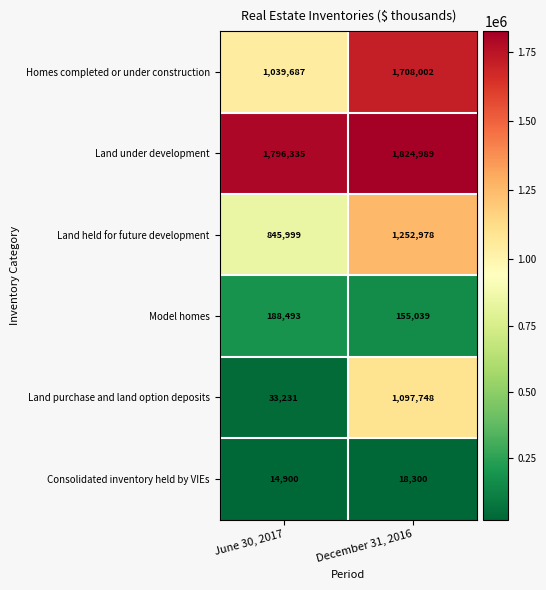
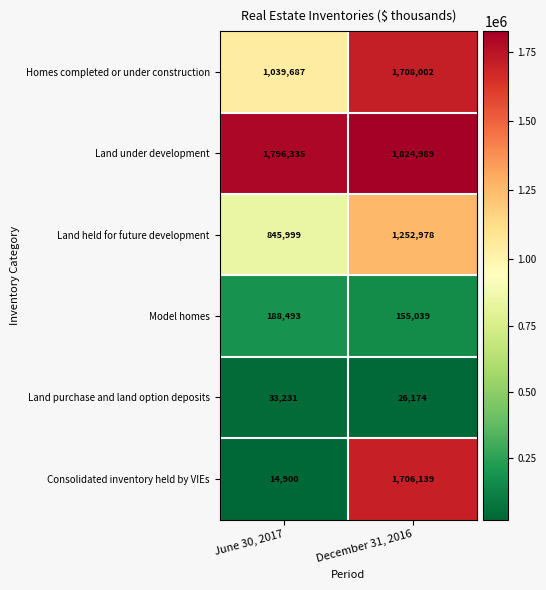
  {
    "Homes completed or under construction": {
      "June 30, 2017": "1,039,687",
      "December 31, 2016": "1,708,002"
    },
    "Land under development": {
      "June 30, 2017": "1,796,335",
      "December 31, 2016": "1,824,989"
    },
    "Land held for future development": {
      "June 30, 2017": "845,999",
      "December 31, 2016": "1,252,978"
    },
    "Model homes": {
      "June 30, 2017": "188,493",
      "December 31, 2016": "155,039"
    },
    "Land purchase and land option deposits": {
      "June 30, 2017": "33,231",
-     "December 31, 2016": "1,097,748"
+     "December 31, 2016": "26,174"
    },
    "Consolidated inventory held by VIEs": {
      "June 30, 2017": "14,900",
-     "December 31, 2016": "18,300"
+     "December 31, 2016": "1,706,139"
    }
  }
